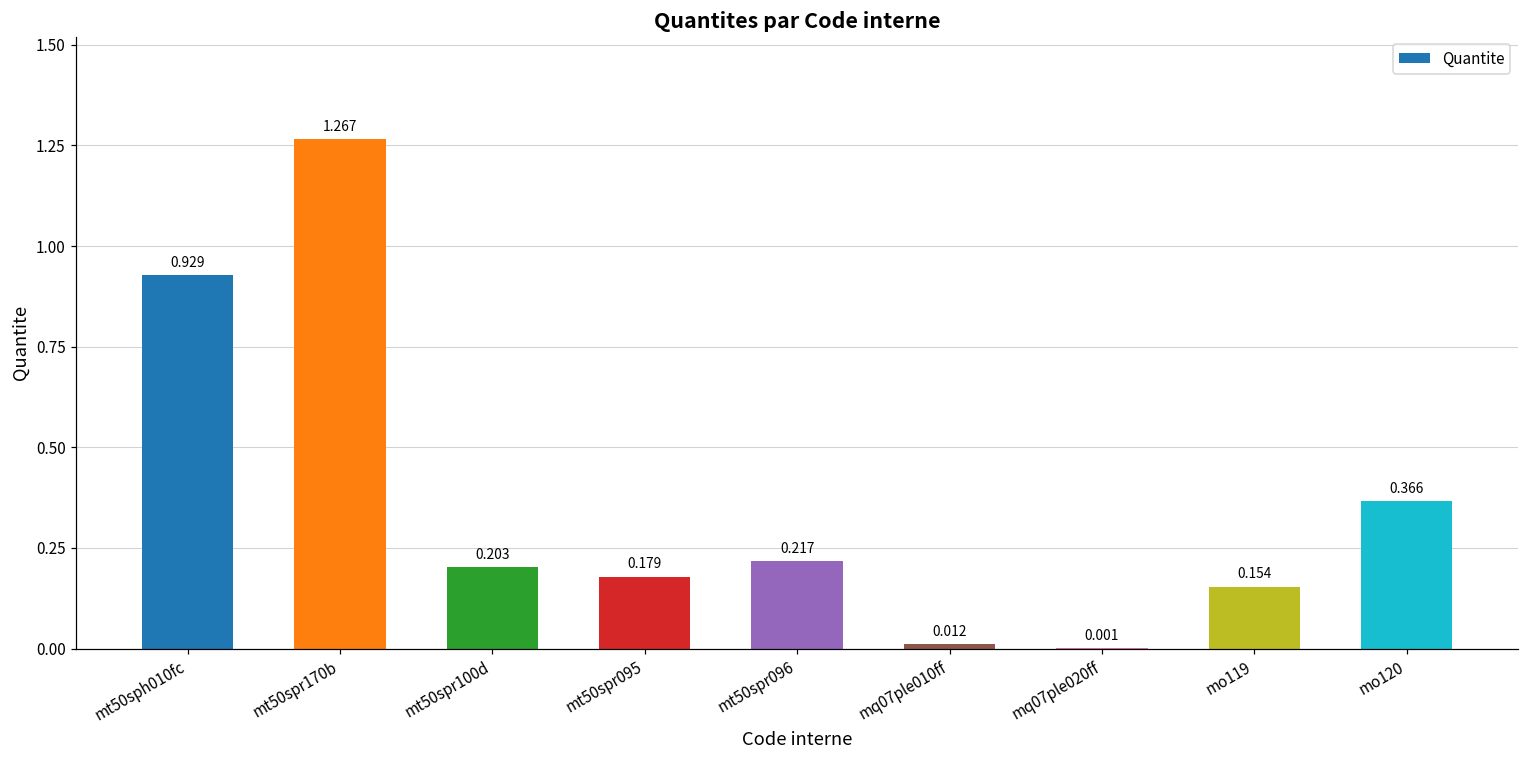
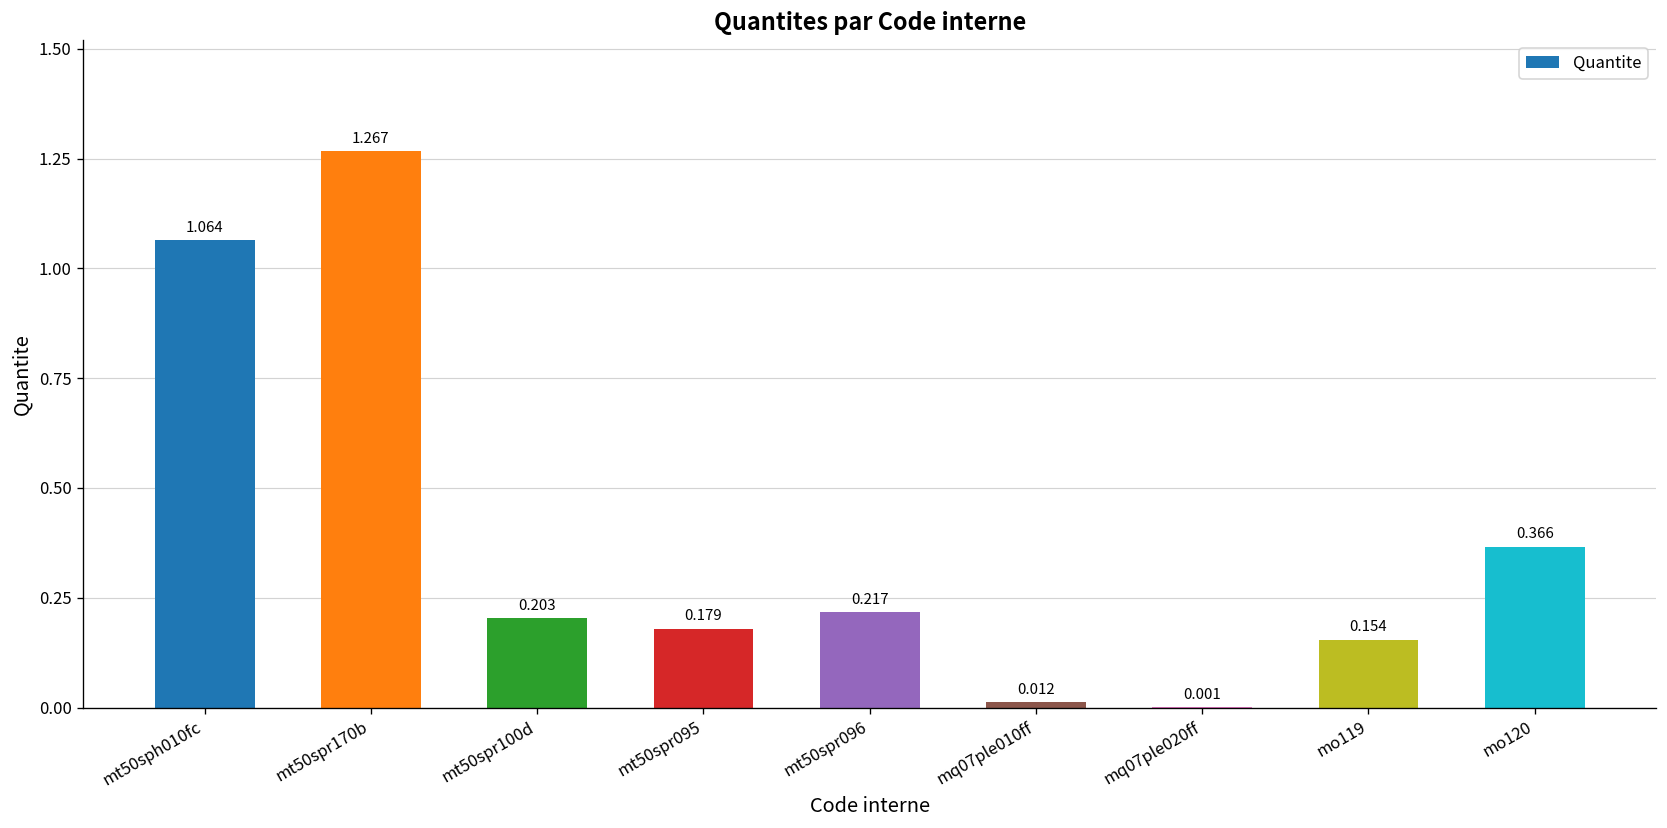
  {
-   "mt50sph010fc": 0.929,
+   "mt50sph010fc": 1.064,
    "mt50spr170b": 1.267,
    "mt50spr100d": 0.203,
    "mt50spr095": 0.179,
    "mt50spr096": 0.217,
    "mq07ple010ff": 0.012,
    "mq07ple020ff": 0.001,
    "mo119": 0.154,
    "mo120": 0.366
  }
